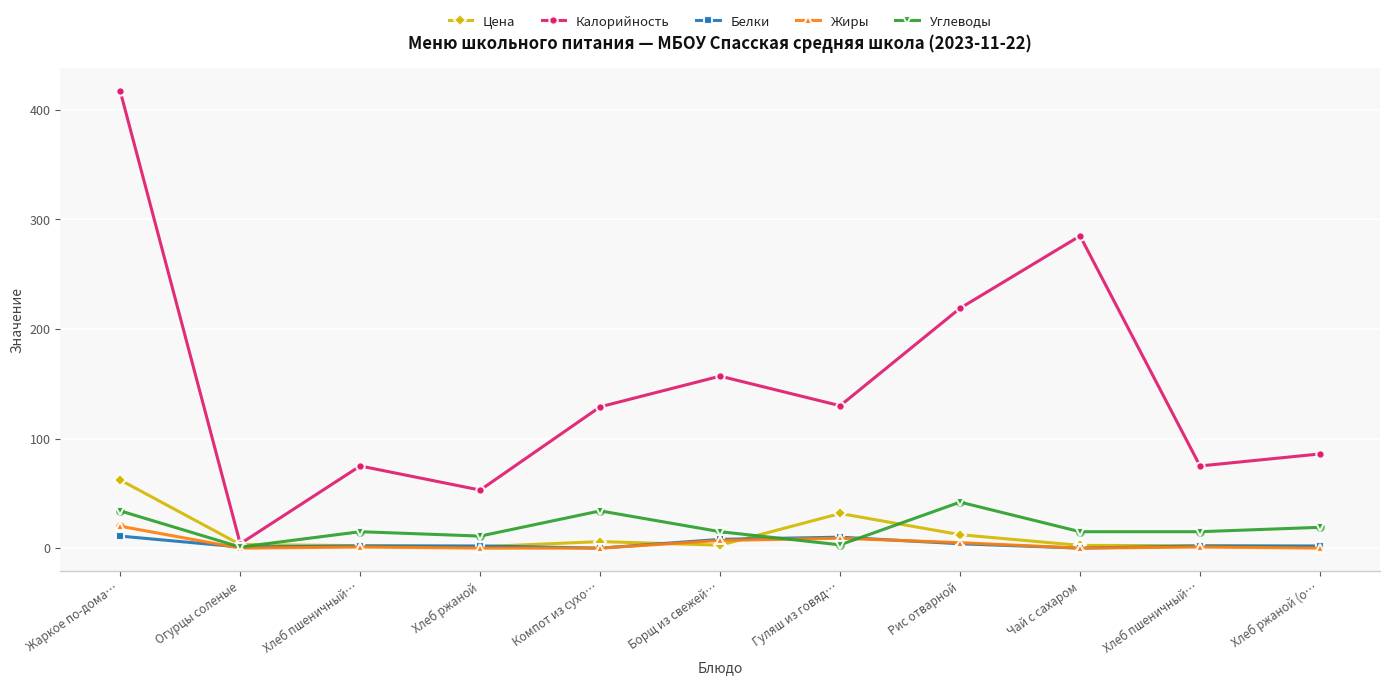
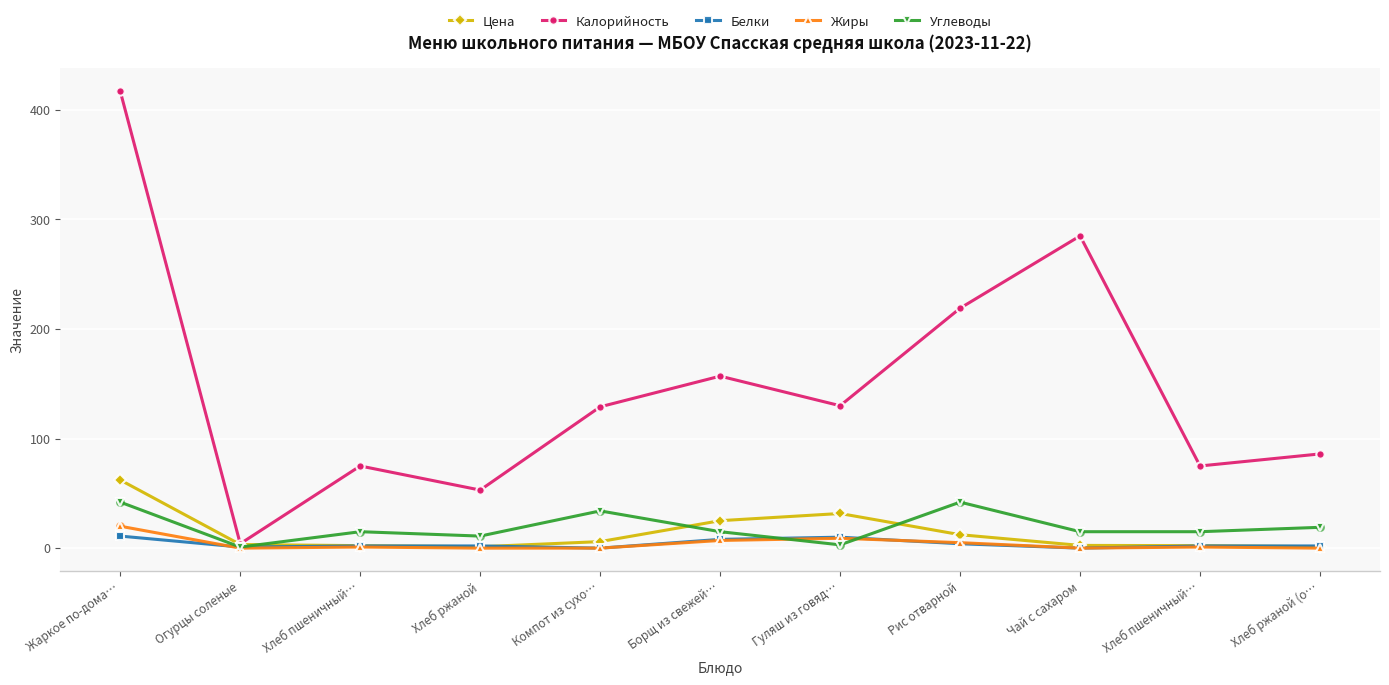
  {
    "Цена": {
      "Жаркое по-дома…": 62,
      "Компот из сухо…": 6,
-     "Борщ из свежей…": 3,
+     "Борщ из свежей…": 25,
      "Гуляш из говяд…": 32,
      "Рис отварной": 12,
      "Чай с сахаром": 2
    },
    "Калорийность": {
      "Жаркое по-дома…": 417,
      "Хлеб ржаной": 53,
      "Компот из сухо…": 129,
      "Борщ из свежей…": 157,
      "Гуляш из говяд…": 130,
      "Рис отварной": 219,
      "Чай с сахаром": 285,
      "Хлеб ржаной (о…": 86
    },
    "Белки": {
      "Жаркое по-дома…": 11
    },
    "Жиры": {
      "Жаркое по-дома…": 20
    },
    "Углеводы": {
-     "Жаркое по-дома…": 34,
+     "Жаркое по-дома…": 42,
      "Хлеб ржаной": 11,
      "Компот из сухо…": 34,
      "Борщ из свежей…": 15,
      "Гуляш из говяд…": 3,
      "Рис отварной": 42,
      "Чай с сахаром": 15,
      "Хлеб ржаной (о…": 19
    }
  }
